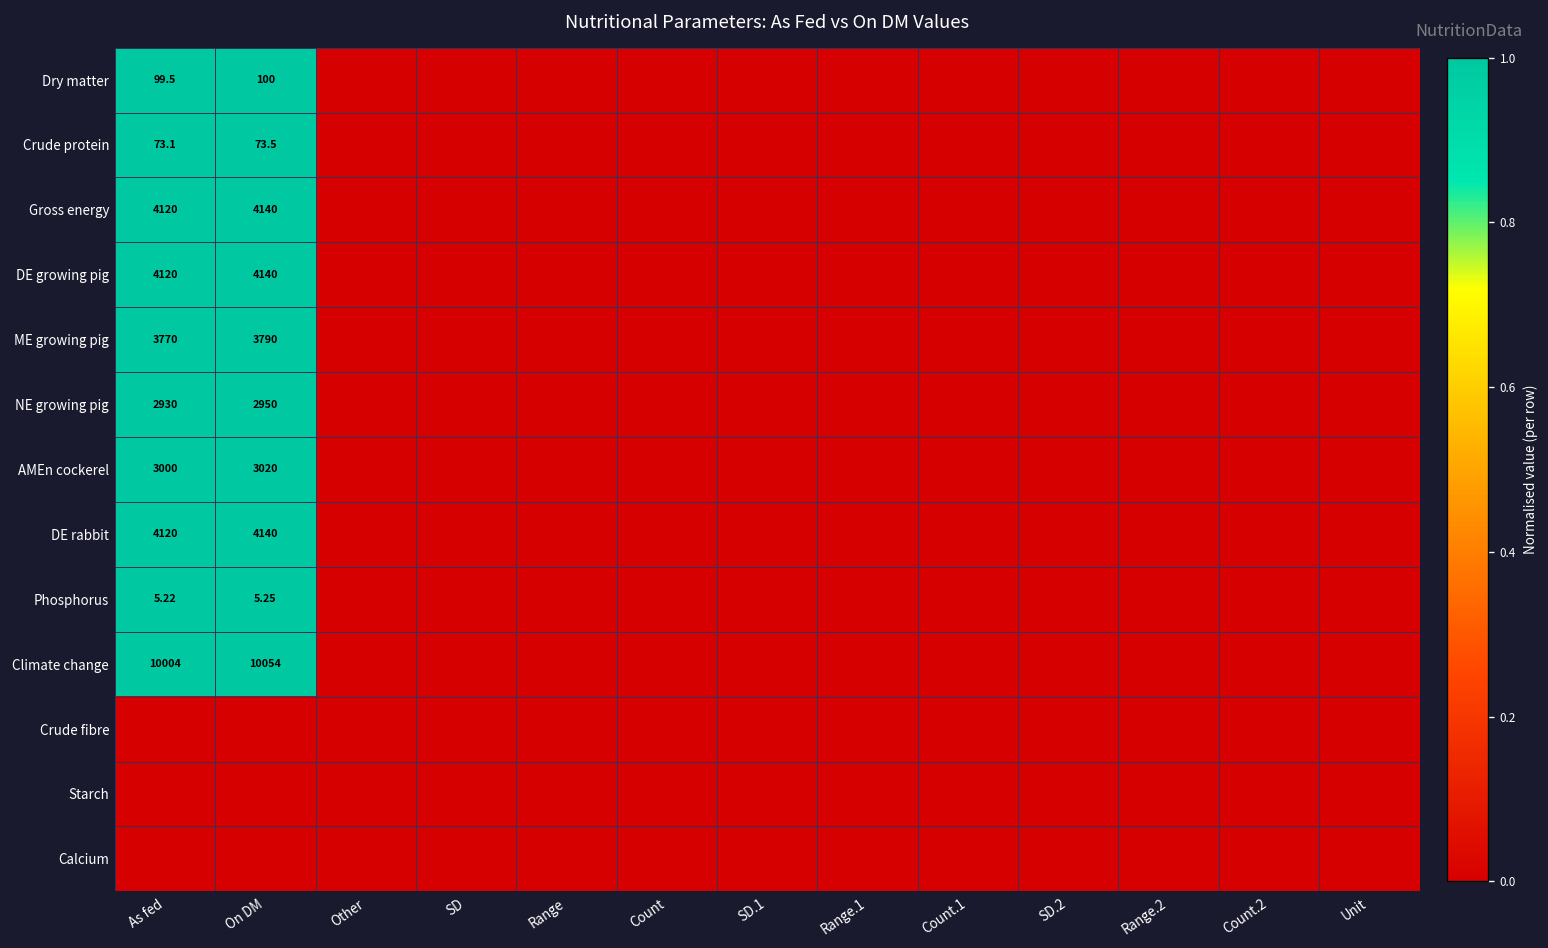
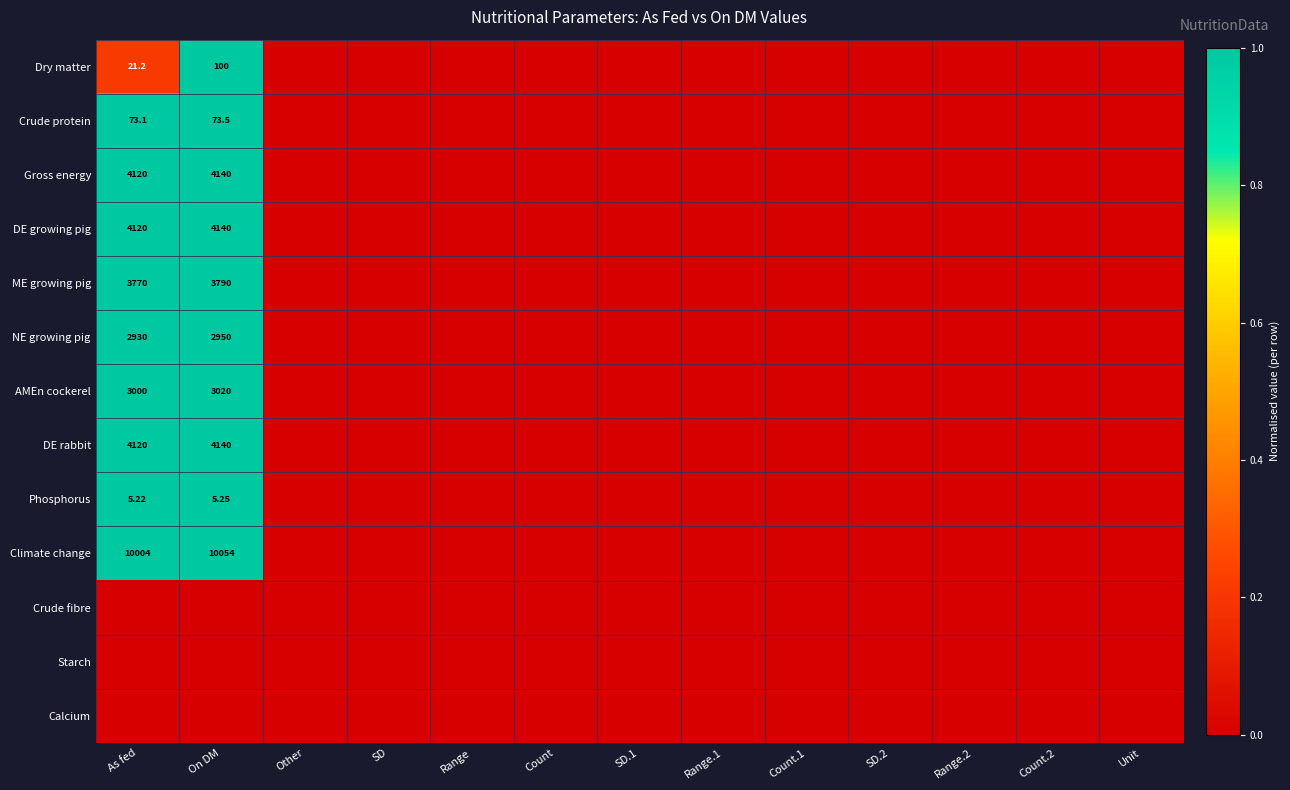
  {
    "Dry matter": {
-     "As fed": 99.5,
+     "As fed": 21.2,
      "On DM": 100
    },
    "Crude protein": {
      "As fed": 73.1,
      "On DM": 73.5
    },
    "Gross energy": {
      "As fed": 4120,
      "On DM": 4140
    },
    "DE growing pig": {
      "As fed": 4120,
      "On DM": 4140
    },
    "ME growing pig": {
      "As fed": 3770,
      "On DM": 3790
    },
    "NE growing pig": {
      "As fed": 2930,
      "On DM": 2950
    },
    "AMEn cockerel": {
      "As fed": 3000,
      "On DM": 3020
    },
    "DE rabbit": {
      "As fed": 4120,
      "On DM": 4140
    },
    "Phosphorus": {
      "As fed": 5.22,
      "On DM": 5.25
    },
    "Climate change": {
      "As fed": 10004,
      "On DM": 10054
    }
  }
